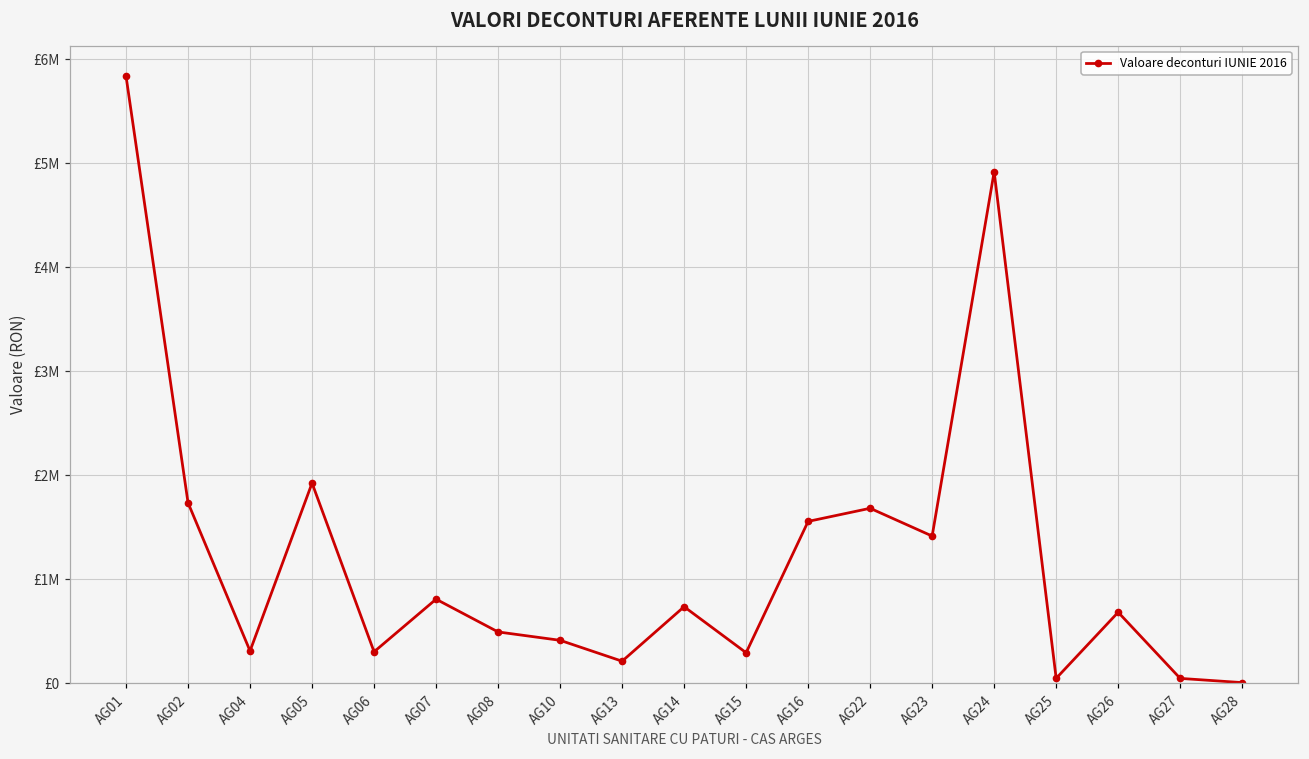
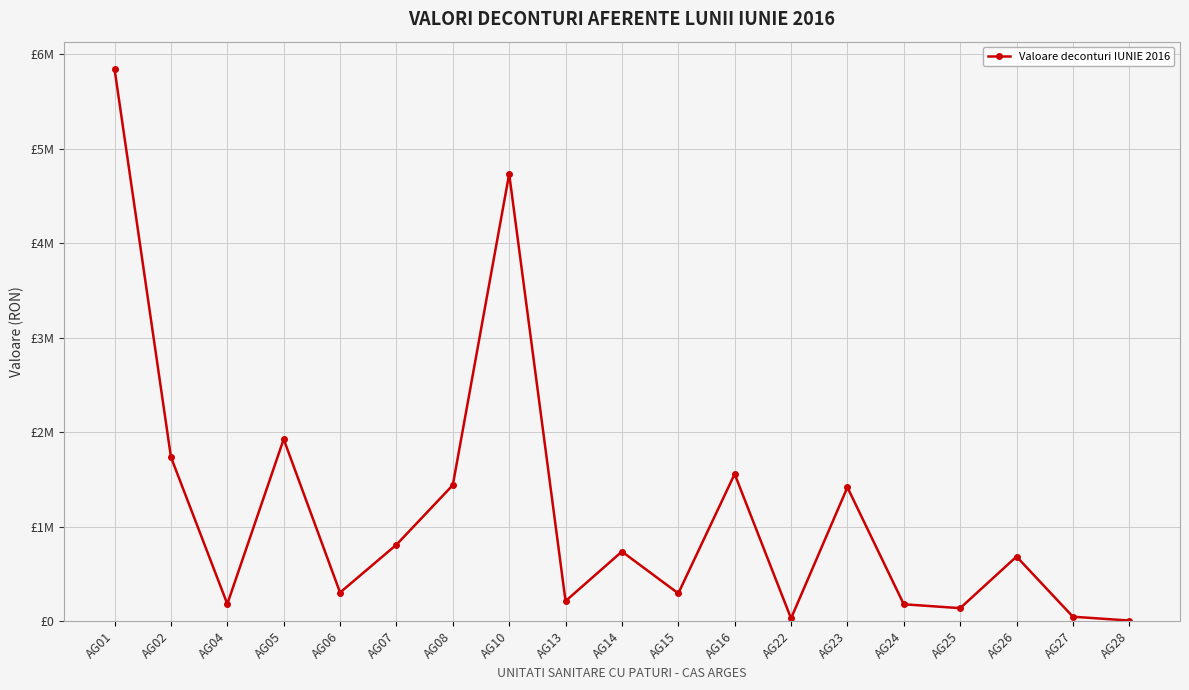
  {
    "AG01": "£5800000",
    "AG02": "£1700000",
-   "AG04": "£300000",
+   "AG04": "£200000",
    "AG05": "£1900000",
    "AG06": "£300000",
    "AG07": "£800000",
-   "AG08": "£500000",
-   "AG10": "£400000",
+   "AG08": "£1400000",
+   "AG10": "£4700000",
    "AG13": "£200000",
    "AG14": "£700000",
    "AG15": "£300000",
    "AG16": "£1600000",
-   "AG22": "£1700000",
+   "AG22": "£0",
    "AG23": "£1400000",
-   "AG24": "£4900000",
-   "AG25": "£0",
+   "AG24": "£200000",
+   "AG25": "£100000",
    "AG26": "£700000",
    "AG27": "£0",
    "AG28": "£0"
  }
